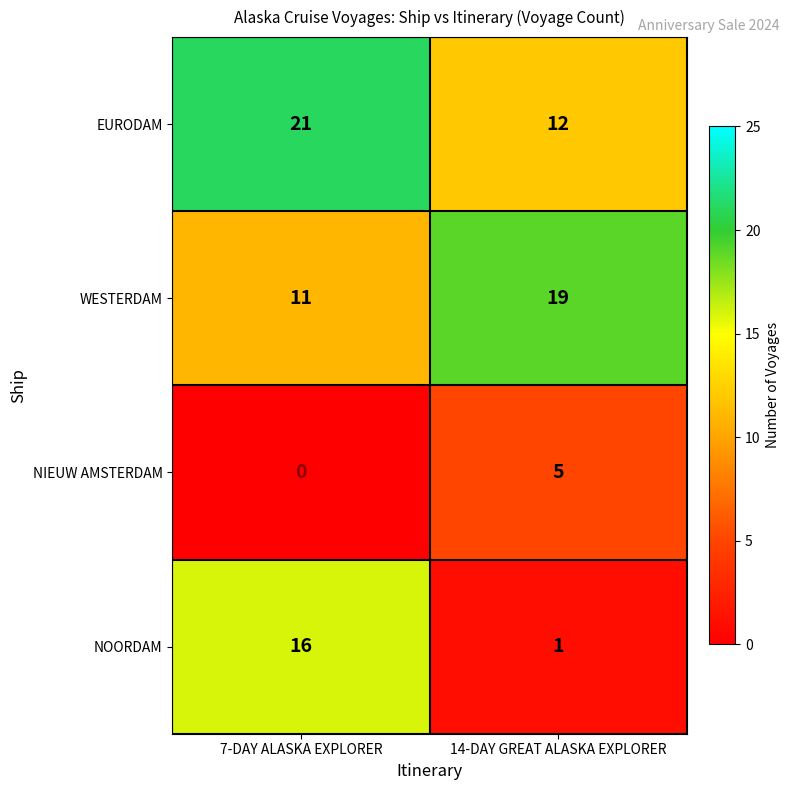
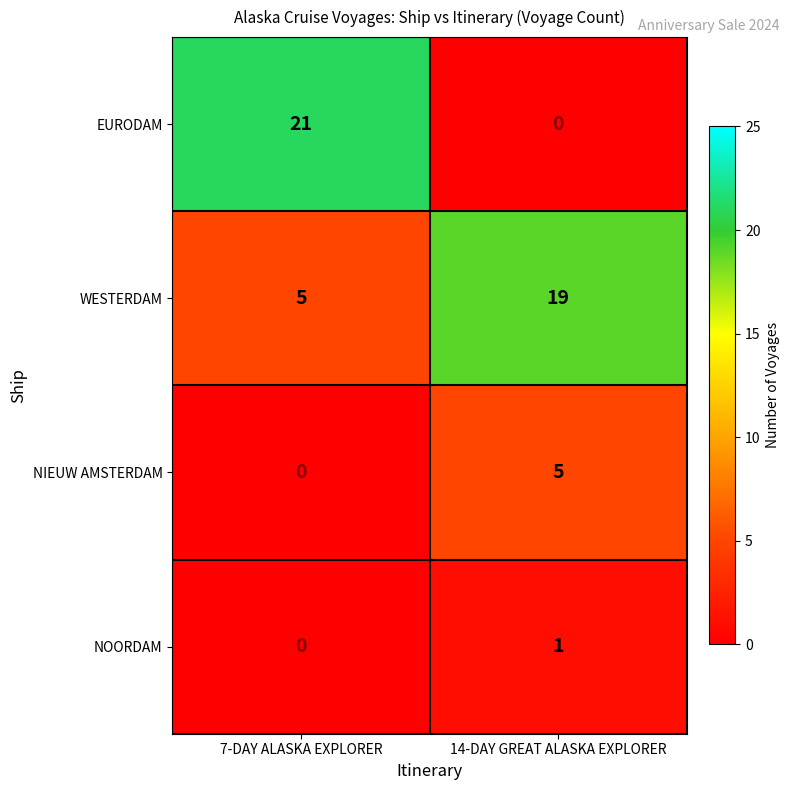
  {
    "EURODAM": {
      "7-DAY ALASKA EXPLORER": 21,
-     "14-DAY GREAT ALASKA EXPLORER": 12
+     "14-DAY GREAT ALASKA EXPLORER": 0
    },
    "WESTERDAM": {
-     "7-DAY ALASKA EXPLORER": 11,
+     "7-DAY ALASKA EXPLORER": 5,
      "14-DAY GREAT ALASKA EXPLORER": 19
    },
    "NIEUW AMSTERDAM": {
      "7-DAY ALASKA EXPLORER": 0,
      "14-DAY GREAT ALASKA EXPLORER": 5
    },
    "NOORDAM": {
-     "7-DAY ALASKA EXPLORER": 16,
+     "7-DAY ALASKA EXPLORER": 0,
      "14-DAY GREAT ALASKA EXPLORER": 1
    }
  }
